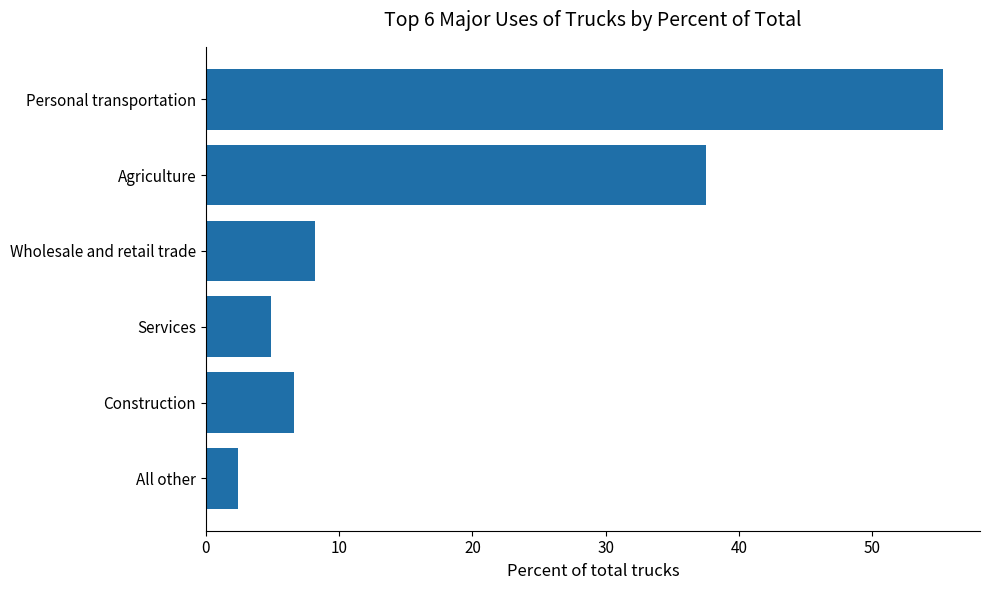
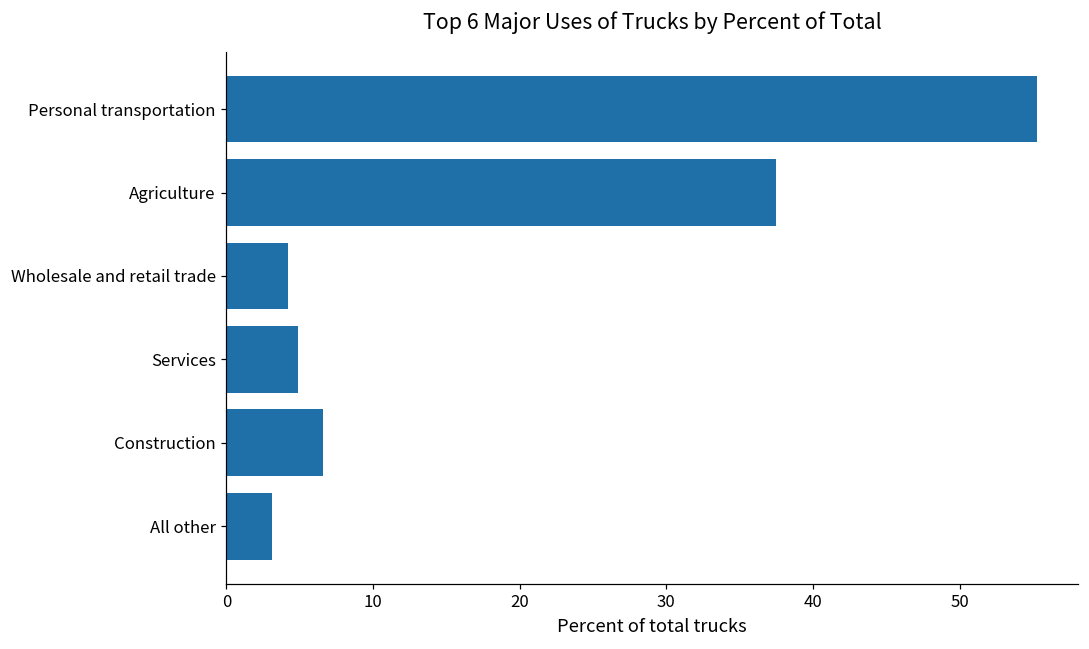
  {
    "Personal transportation": 55.3,
    "Agriculture": 37.5,
-   "Wholesale and retail trade": 8.2,
+   "Wholesale and retail trade": 4.2,
    "Services": 4.9,
    "Construction": 6.6,
-   "All other": 2.4
+   "All other": 3.1
  }
